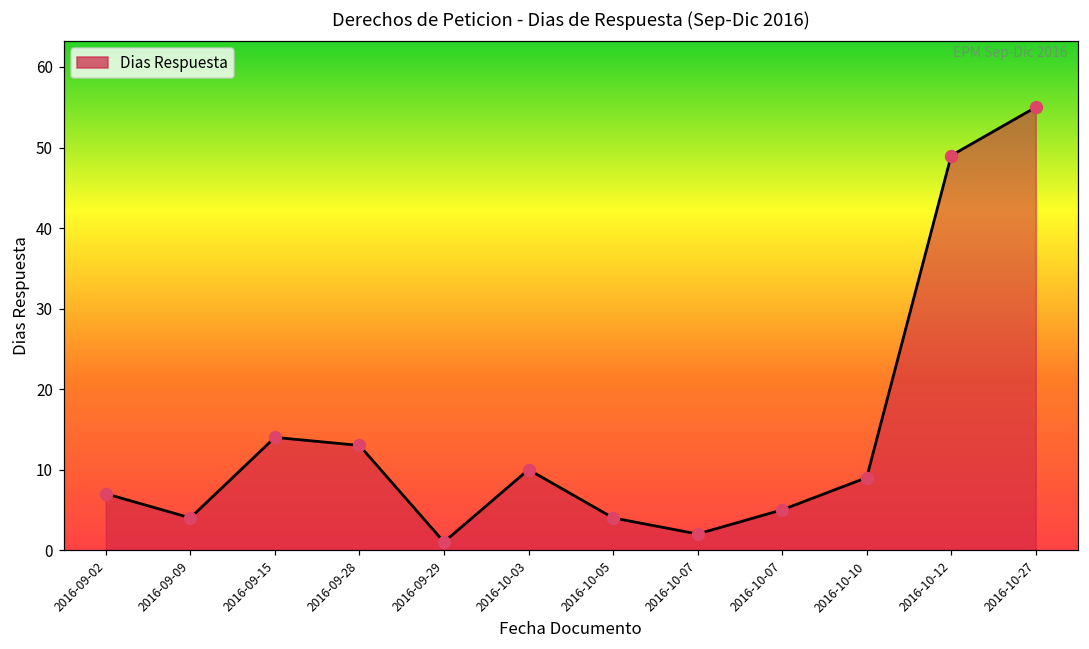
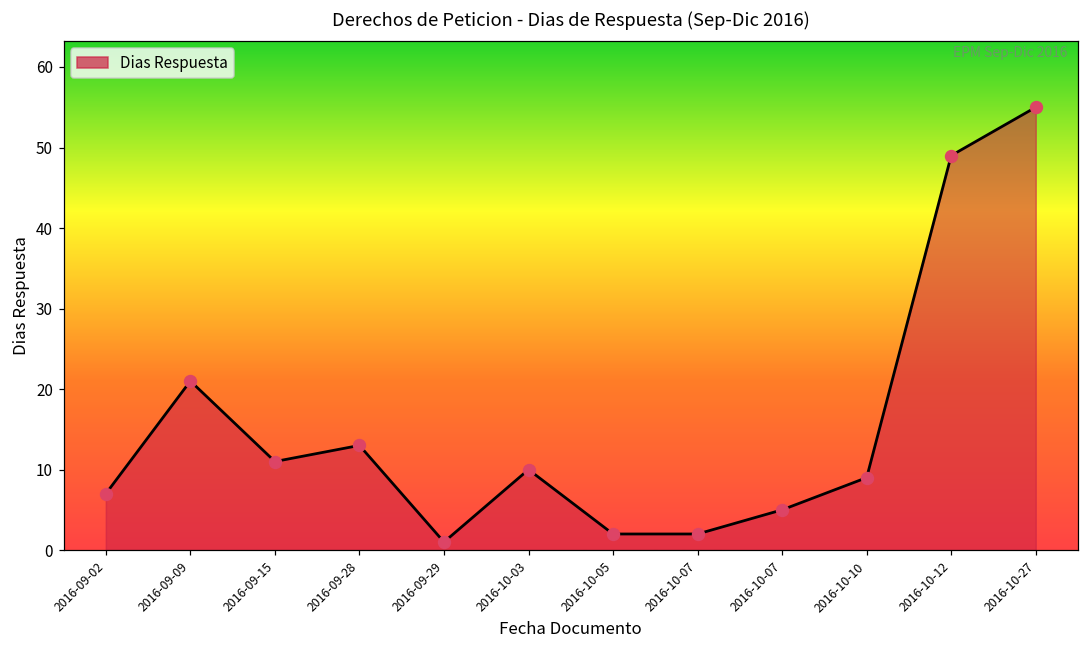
  {
    "2016-09-02": 7,
-   "2016-09-09": 4,
-   "2016-09-15": 14,
+   "2016-09-09": 21,
+   "2016-09-15": 11,
    "2016-09-28": 13,
    "2016-09-29": 1,
    "2016-10-03": 10,
-   "2016-10-05": 4,
+   "2016-10-05": 2,
    "2016-10-10": 9,
    "2016-10-12": 49,
    "2016-10-27": 55
  }
